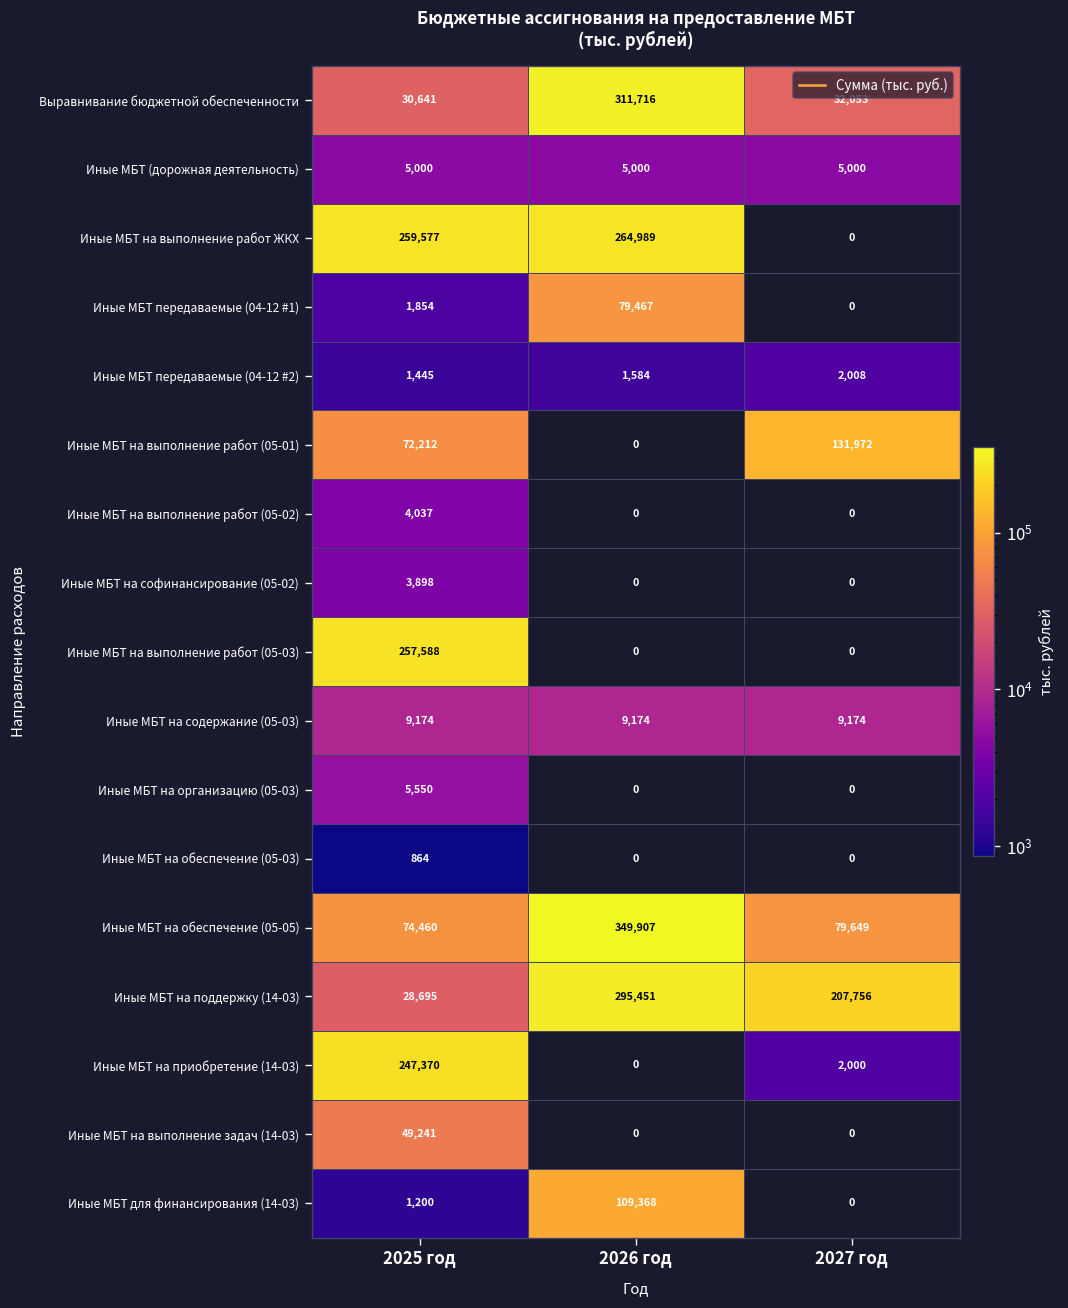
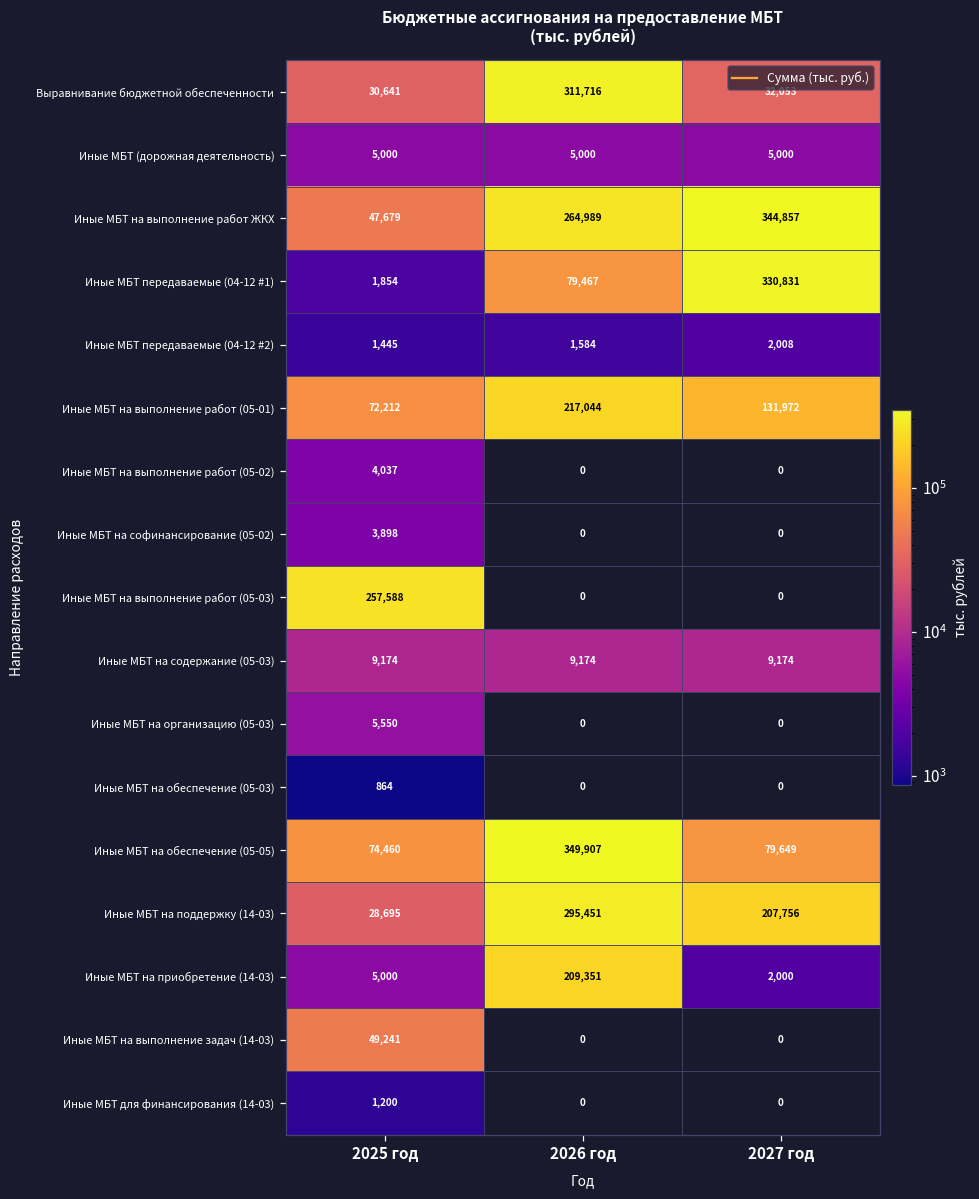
  {
    "Выравнивание бюджетной обеспеченности": {
      "2025 год": "30,641",
      "2026 год": "311,716"
    },
    "Иные МБТ (дорожная деятельность)": {
      "2025 год": "5,000",
      "2026 год": "5,000",
      "2027 год": "5,000"
    },
    "Иные МБТ на выполнение работ ЖКХ": {
-     "2025 год": "259,577",
+     "2025 год": "47,679",
      "2026 год": "264,989",
-     "2027 год": "0"
+     "2027 год": "344,857"
    },
    "Иные МБТ передаваемые (04-12 #1)": {
      "2025 год": "1,854",
      "2026 год": "79,467",
-     "2027 год": "0"
+     "2027 год": "330,831"
    },
    "Иные МБТ передаваемые (04-12 #2)": {
      "2025 год": "1,445",
      "2026 год": "1,584",
      "2027 год": "2,008"
    },
    "Иные МБТ на выполнение работ (05-01)": {
      "2025 год": "72,212",
-     "2026 год": "0",
+     "2026 год": "217,044",
      "2027 год": "131,972"
    },
    "Иные МБТ на выполнение работ (05-02)": {
      "2025 год": "4,037",
      "2026 год": "0",
      "2027 год": "0"
    },
    "Иные МБТ на софинансирование (05-02)": {
      "2025 год": "3,898",
      "2026 год": "0",
      "2027 год": "0"
    },
    "Иные МБТ на выполнение работ (05-03)": {
      "2025 год": "257,588",
      "2026 год": "0",
      "2027 год": "0"
    },
    "Иные МБТ на содержание (05-03)": {
      "2025 год": "9,174",
      "2026 год": "9,174",
      "2027 год": "9,174"
    },
    "Иные МБТ на организацию (05-03)": {
      "2025 год": "5,550",
      "2026 год": "0",
      "2027 год": "0"
    },
    "Иные МБТ на обеспечение (05-03)": {
      "2025 год": "864",
      "2026 год": "0",
      "2027 год": "0"
    },
    "Иные МБТ на обеспечение (05-05)": {
      "2025 год": "74,460",
      "2026 год": "349,907",
      "2027 год": "79,649"
    },
    "Иные МБТ на поддержку (14-03)": {
      "2025 год": "28,695",
      "2026 год": "295,451",
      "2027 год": "207,756"
    },
    "Иные МБТ на приобретение (14-03)": {
-     "2025 год": "247,370",
-     "2026 год": "0",
+     "2025 год": "5,000",
+     "2026 год": "209,351",
      "2027 год": "2,000"
    },
    "Иные МБТ на выполнение задач (14-03)": {
      "2025 год": "49,241",
      "2026 год": "0",
      "2027 год": "0"
    },
    "Иные МБТ для финансирования (14-03)": {
      "2025 год": "1,200",
-     "2026 год": "109,368",
+     "2026 год": "0",
      "2027 год": "0"
    }
  }
